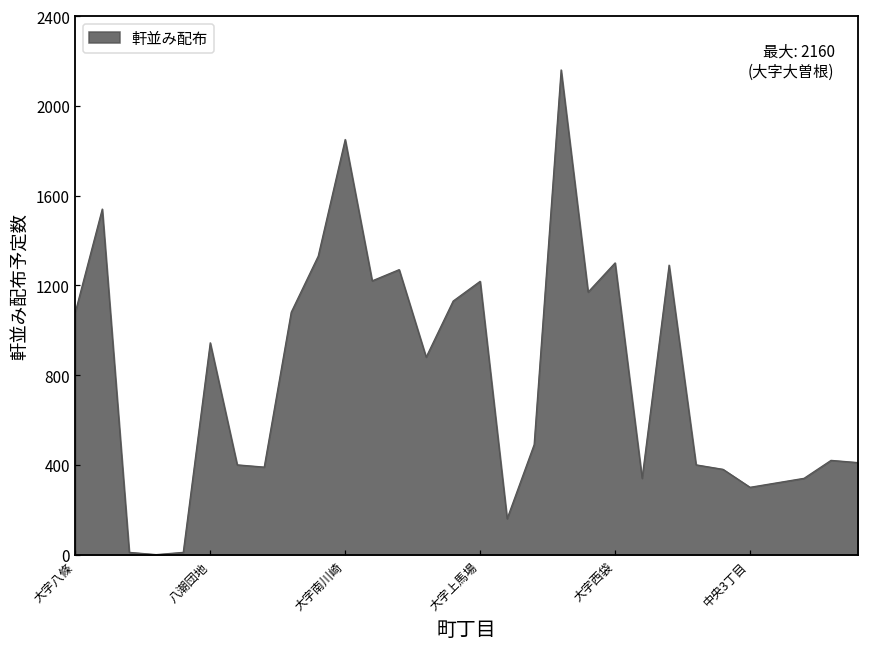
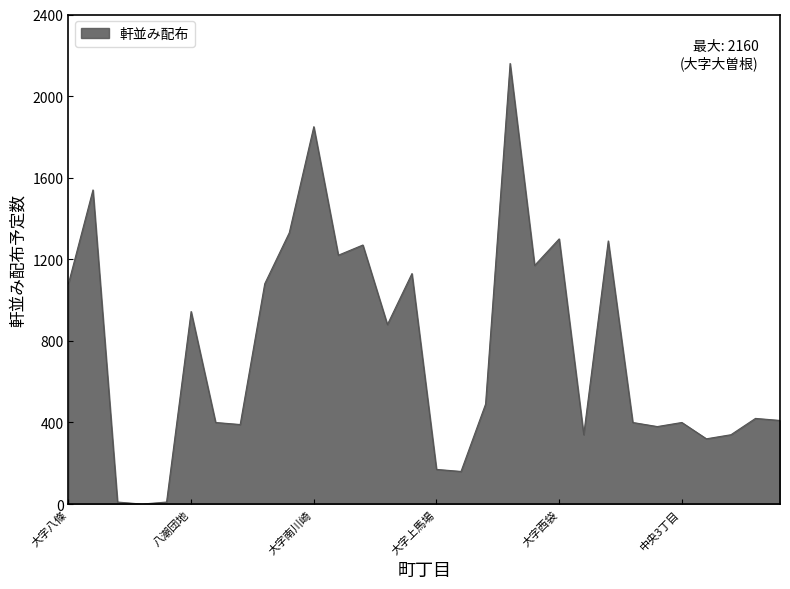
  {
    "大字八條": 1080,
    "八潮団地": 940,
    "大字南川崎": 1850,
-   "大字上馬場": 1220,
+   "大字上馬場": 170,
    "大字西袋": 1300,
-   "中央3丁目": 300
+   "中央3丁目": 400
  }
